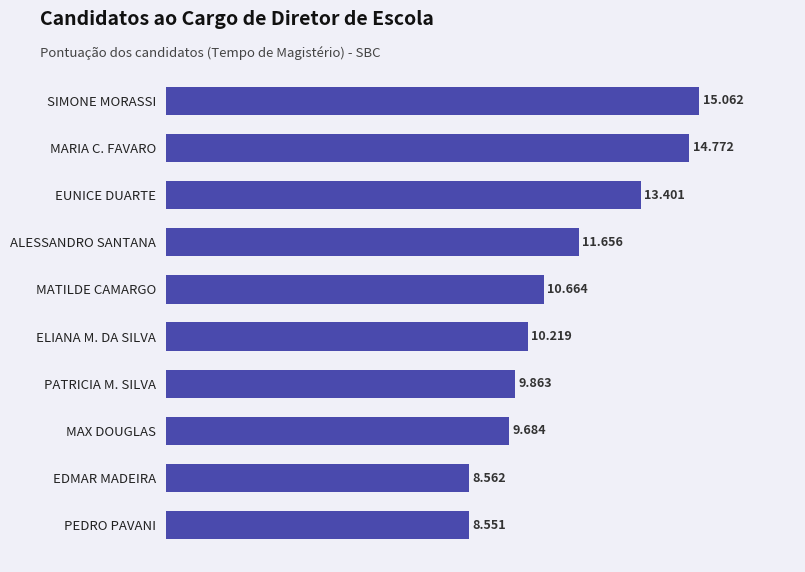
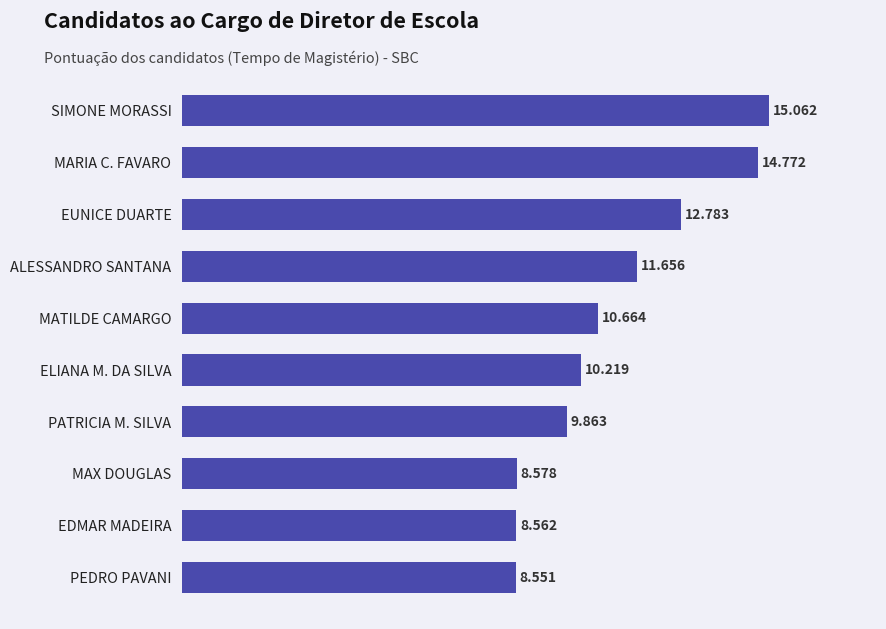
  {
-   "EUNICE DUARTE": 13.401,
-   "MAX DOUGLAS": 9.684
+   "EUNICE DUARTE": 12.783,
+   "MAX DOUGLAS": 8.578
  }
